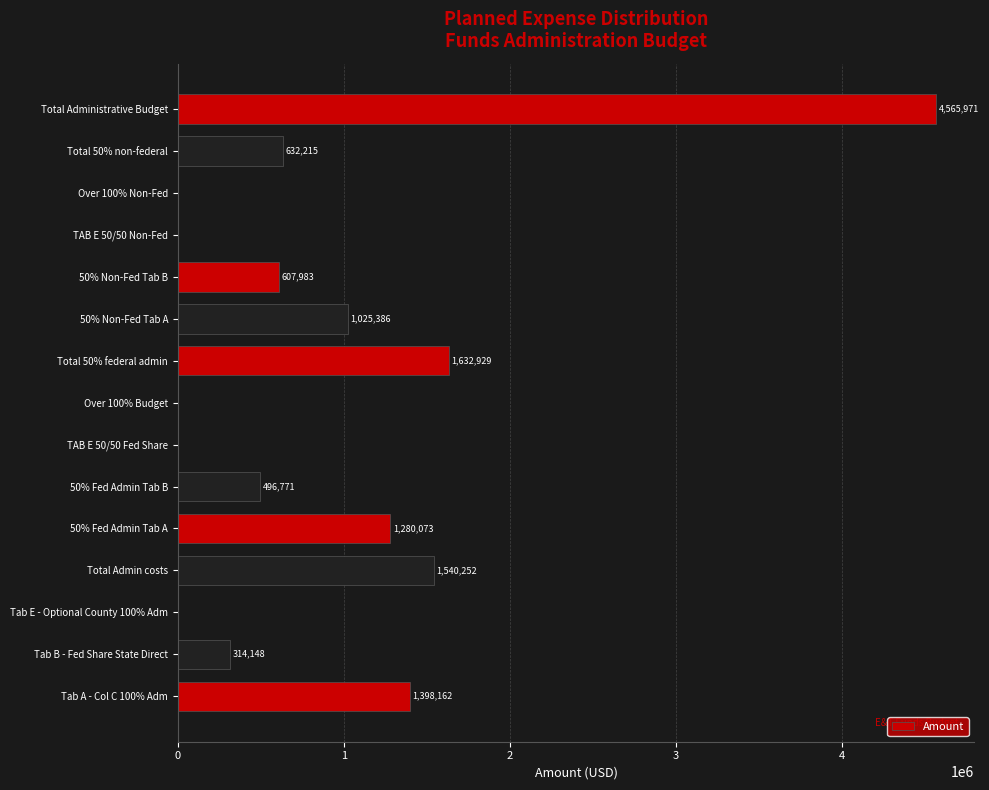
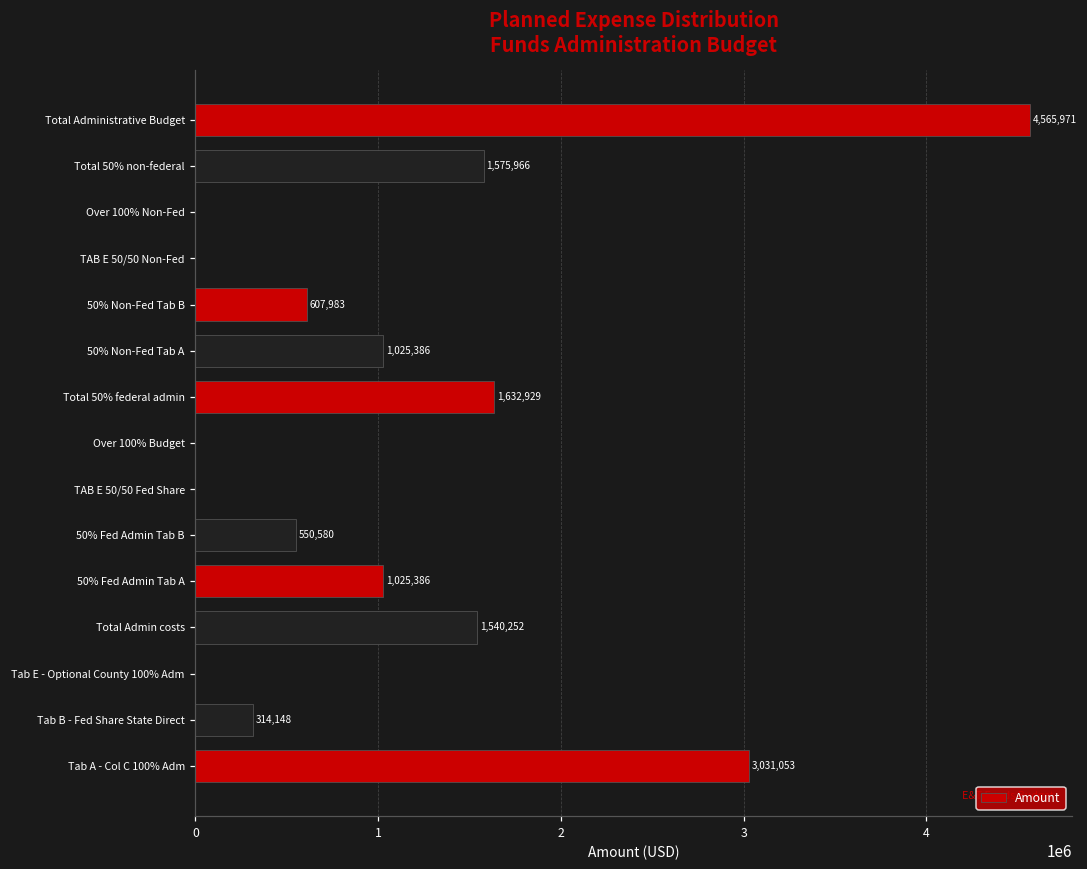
  {
    "Total Administrative Budget": "4,565,971",
-   "Total 50% non-federal": "632,215",
+   "Total 50% non-federal": "1,575,966",
    "50% Non-Fed Tab B": "607,983",
    "50% Non-Fed Tab A": "1,025,386",
    "Total 50% federal admin": "1,632,929",
-   "50% Fed Admin Tab B": "496,771",
-   "50% Fed Admin Tab A": "1,280,073",
+   "50% Fed Admin Tab B": "550,580",
+   "50% Fed Admin Tab A": "1,025,386",
    "Total Admin costs": "1,540,252",
    "Tab B - Fed Share State Direct": "314,148",
-   "Tab A - Col C 100% Adm": "1,398,162"
+   "Tab A - Col C 100% Adm": "3,031,053"
  }
